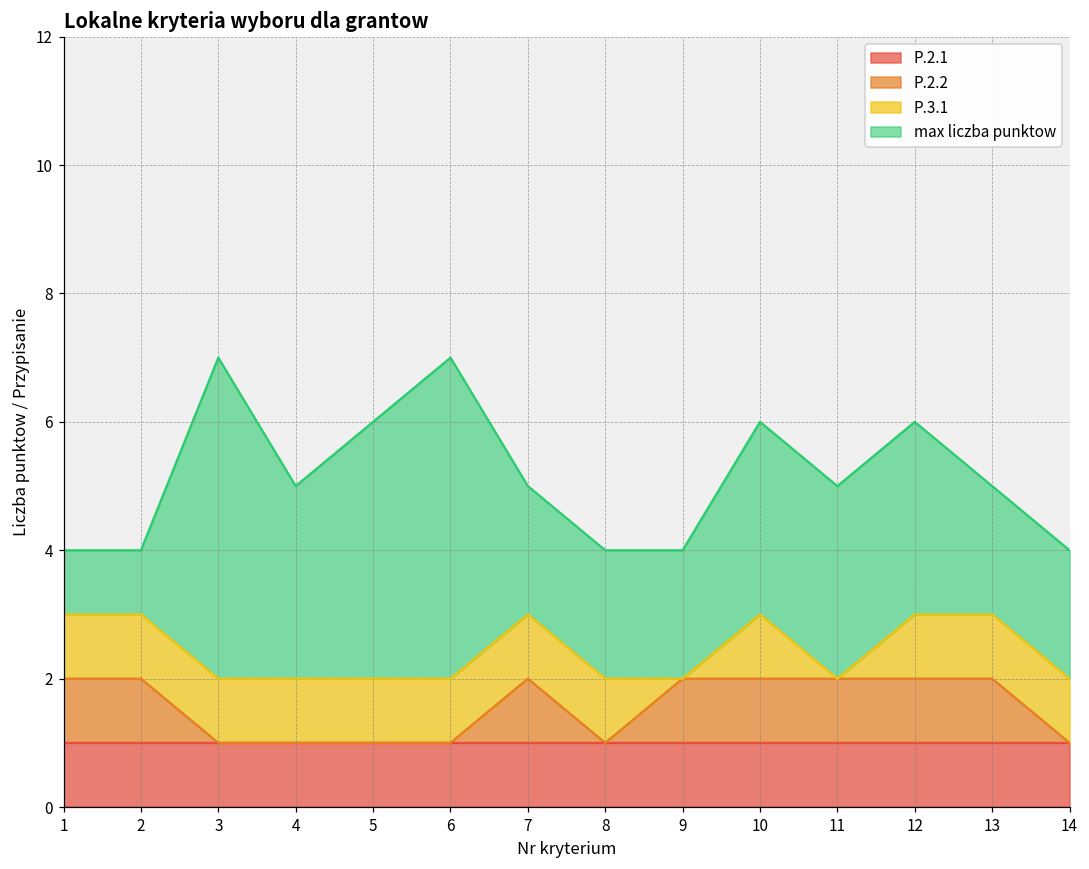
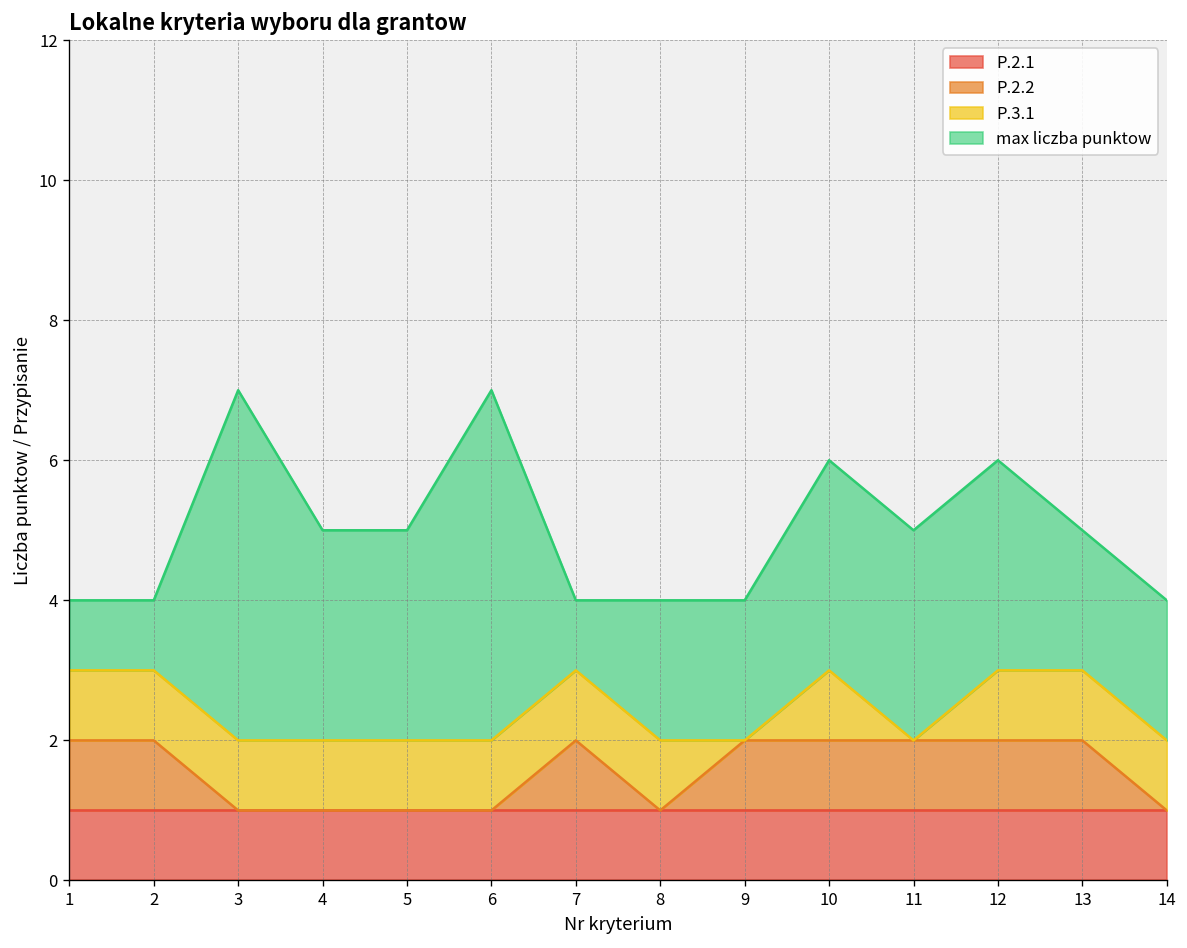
  {
    "P.3.1": {
      "1": 3,
      "2": 3,
      "3": 2,
      "4": 2,
      "5": 2,
      "6": 2,
      "7": 3,
      "8": 2,
      "10": 3,
      "12": 3,
      "13": 3,
      "14": 2
    },
    "max liczba punktow": {
      "1": 1,
      "2": 1,
      "3": 5,
      "4": 3,
-     "5": 4,
+     "5": 3,
      "6": 5,
-     "7": 2,
+     "7": 1,
      "8": 2,
      "9": 2,
      "10": 3,
      "11": 3,
      "12": 3,
      "13": 2,
      "14": 2
    }
  }
